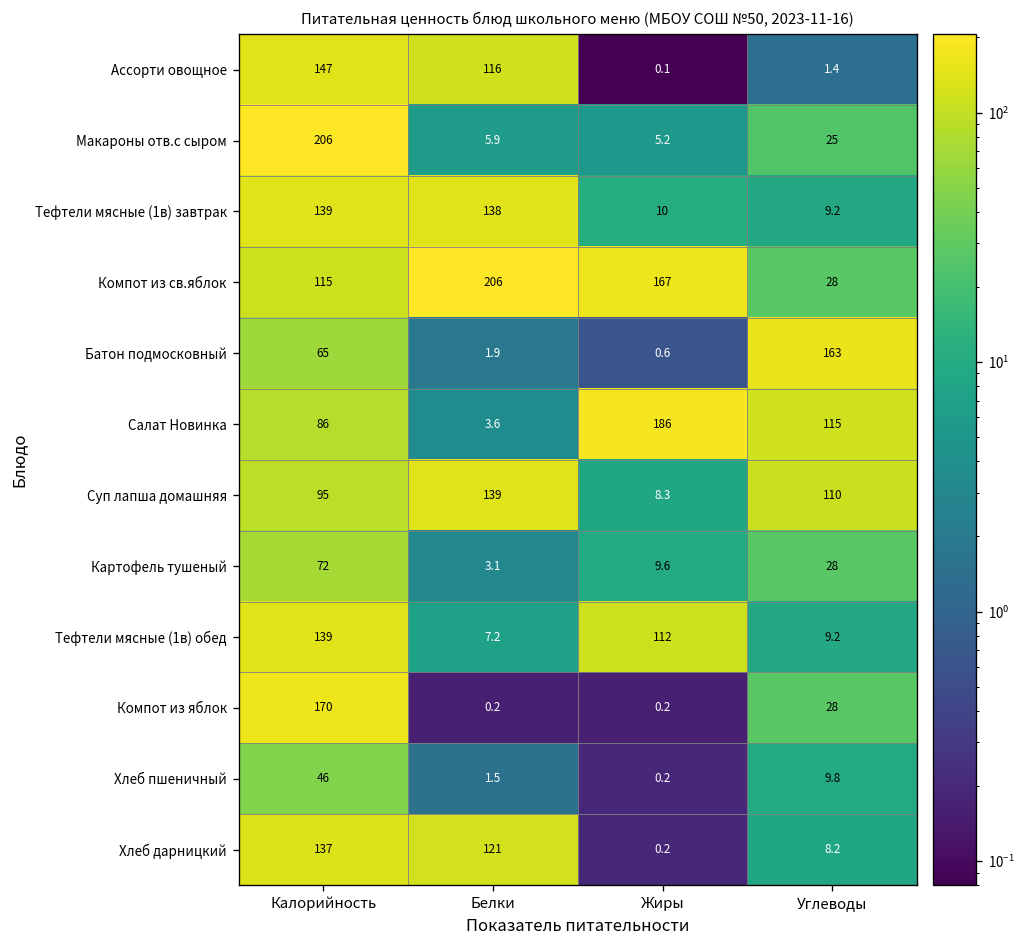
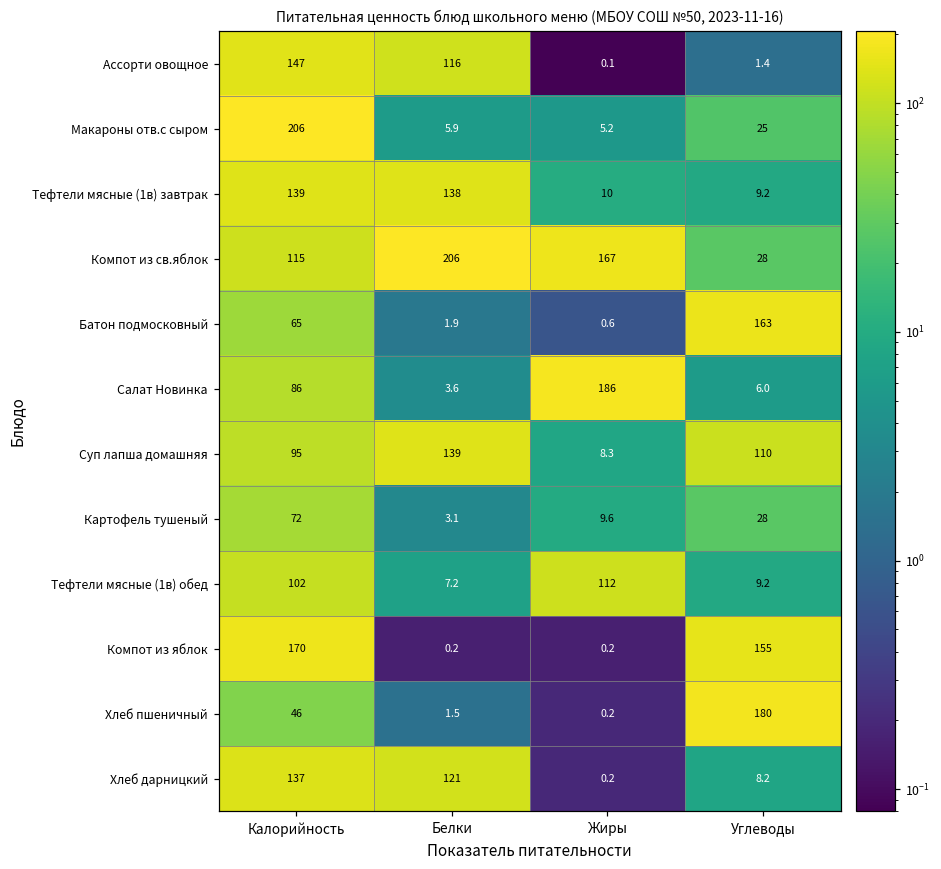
  {
    "Ассорти овощное": {
      "Калорийность": 147,
      "Белки": 116,
      "Жиры": 0.1,
      "Углеводы": 1.4
    },
    "Макароны отв.с сыром": {
      "Калорийность": 206,
      "Белки": 5.9,
      "Жиры": 5.2,
      "Углеводы": 25
    },
    "Тефтели мясные (1в) завтрак": {
      "Калорийность": 139,
      "Белки": 138,
      "Жиры": 10,
      "Углеводы": 9.2
    },
    "Компот из св.яблок": {
      "Калорийность": 115,
      "Белки": 206,
      "Жиры": 167,
      "Углеводы": 28
    },
    "Батон подмосковный": {
      "Калорийность": 65,
      "Белки": 1.9,
      "Жиры": 0.6,
      "Углеводы": 163
    },
    "Салат Новинка": {
      "Калорийность": 86,
      "Белки": 3.6,
      "Жиры": 186,
-     "Углеводы": 115
+     "Углеводы": 6.0
    },
    "Суп лапша домашняя": {
      "Калорийность": 95,
      "Белки": 139,
      "Жиры": 8.3,
      "Углеводы": 110
    },
    "Картофель тушеный": {
      "Калорийность": 72,
      "Белки": 3.1,
      "Жиры": 9.6,
      "Углеводы": 28
    },
    "Тефтели мясные (1в) обед": {
-     "Калорийность": 139,
+     "Калорийность": 102,
      "Белки": 7.2,
      "Жиры": 112,
      "Углеводы": 9.2
    },
    "Компот из яблок": {
      "Калорийность": 170,
      "Белки": 0.2,
      "Жиры": 0.2,
-     "Углеводы": 28
+     "Углеводы": 155
    },
    "Хлеб пшеничный": {
      "Калорийность": 46,
      "Белки": 1.5,
      "Жиры": 0.2,
-     "Углеводы": 9.8
+     "Углеводы": 180
    },
    "Хлеб дарницкий": {
      "Калорийность": 137,
      "Белки": 121,
      "Жиры": 0.2,
      "Углеводы": 8.2
    }
  }
